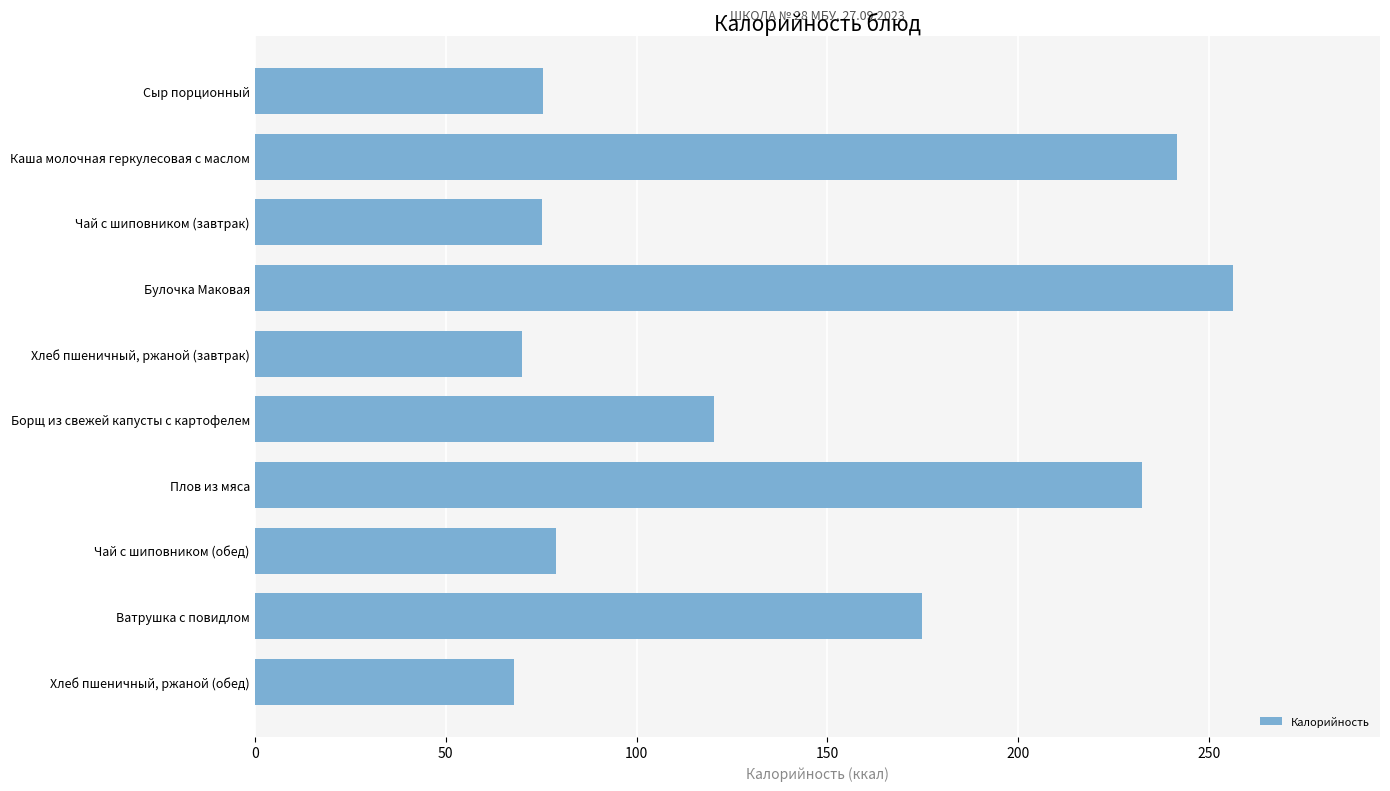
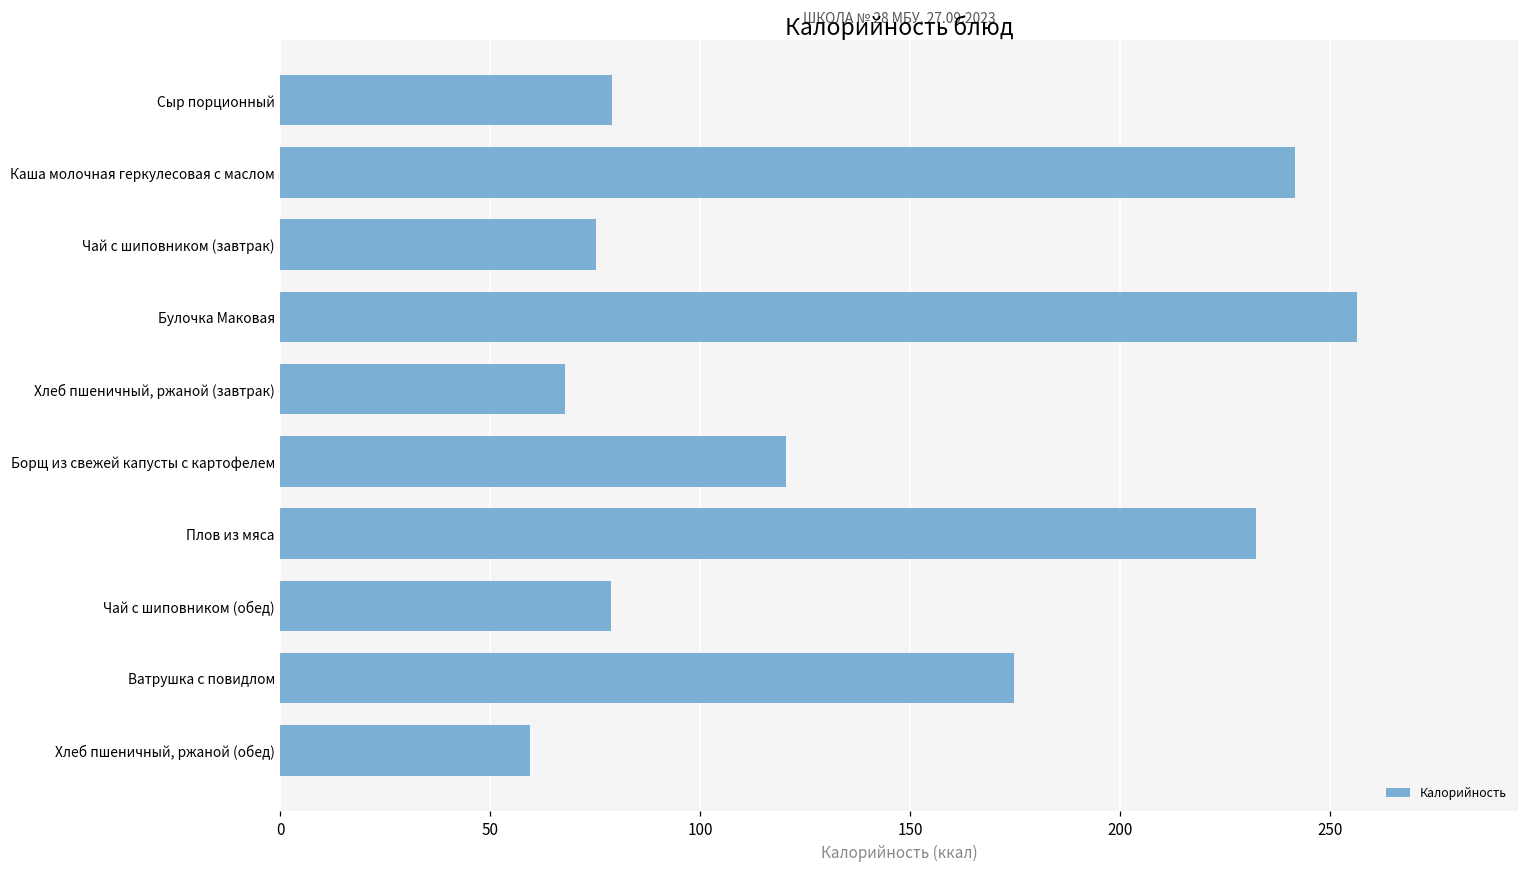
  {
-   "Сыр порционный": 76,
+   "Сыр порционный": 79,
    "Каша молочная геркулесовая с маслом": 242,
    "Чай с шиповником (завтрак)": 75,
    "Булочка Маковая": 256,
-   "Хлеб пшеничный, ржаной (завтрак)": 70,
+   "Хлеб пшеничный, ржаной (завтрак)": 68,
    "Борщ из свежей капусты с картофелем": 120,
    "Плов из мяса": 232,
    "Чай с шиповником (обед)": 79,
    "Ватрушка с повидлом": 175,
-   "Хлеб пшеничный, ржаной (обед)": 68
+   "Хлеб пшеничный, ржаной (обед)": 59
  }
